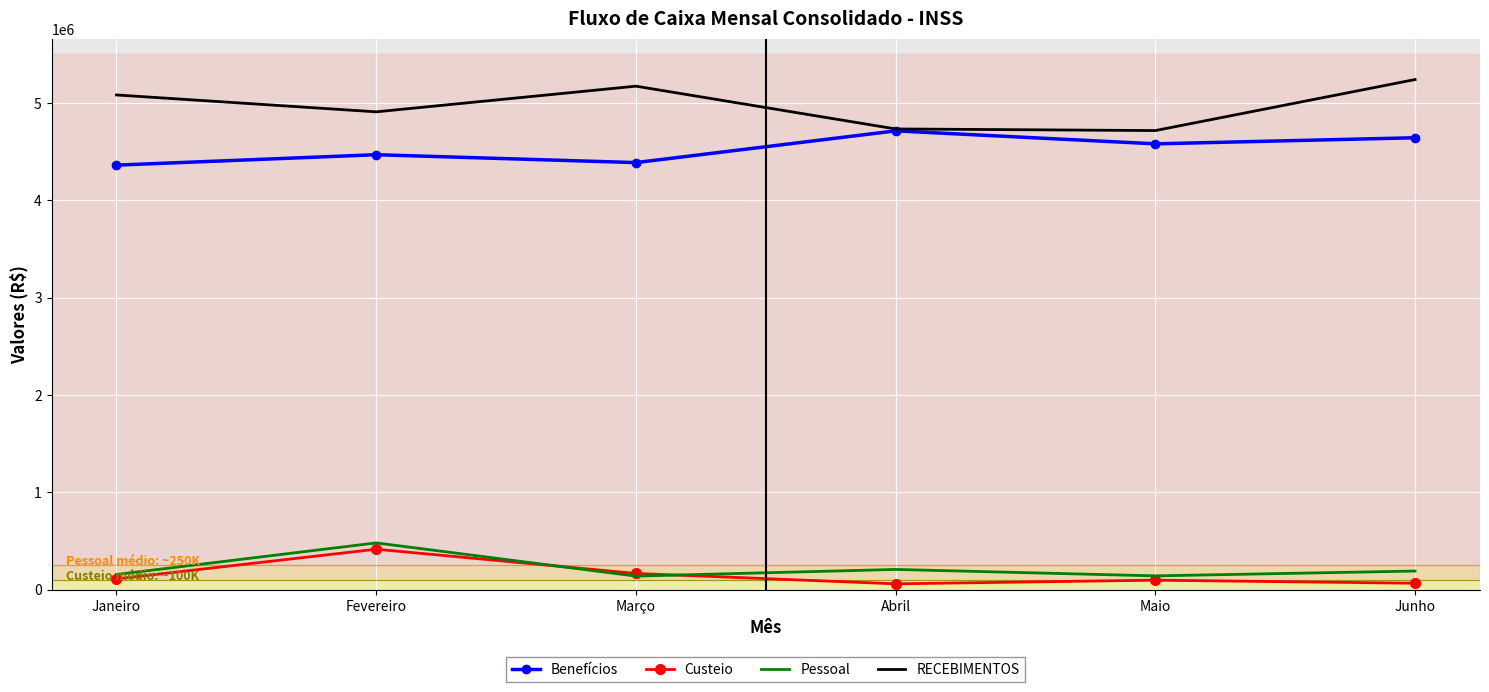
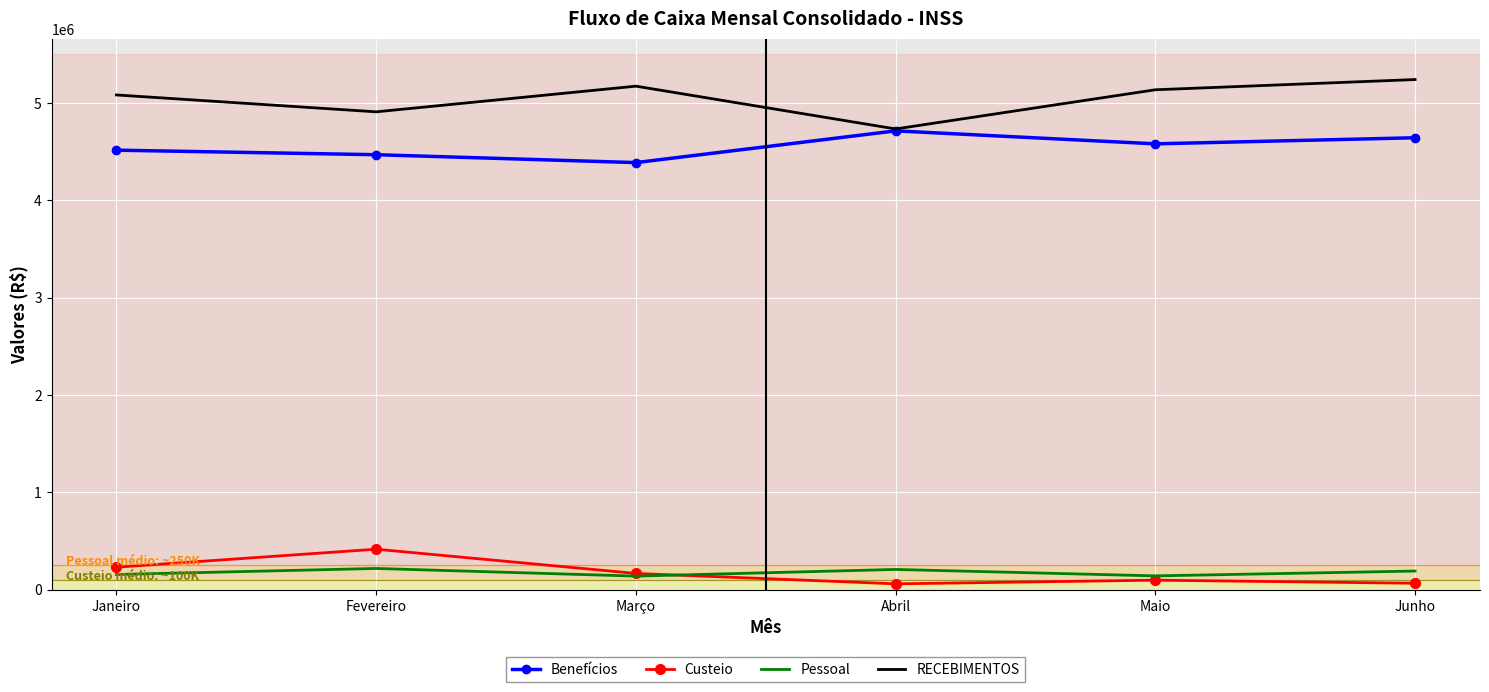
  {
    "Benefícios": {
-     "Janeiro": 4400000,
+     "Janeiro": 4500000,
      "Fevereiro": 4500000,
      "Março": 4400000,
      "Maio": 4600000,
      "Junho": 4600000
    },
    "Custeio": {
-     "Janeiro": 100000,
+     "Janeiro": 200000,
      "Fevereiro": 400000,
      "Março": 200000,
      "Abril": 100000,
      "Maio": 100000,
      "Junho": 100000
    },
    "Pessoal": {
-     "Fevereiro": 500000,
+     "Fevereiro": 200000,
      "Março": 100000,
      "Abril": 200000,
      "Maio": 100000,
      "Junho": 200000
    },
    "RECEBIMENTOS": {
      "Janeiro": 5100000,
      "Fevereiro": 4900000,
      "Março": 5200000,
-     "Maio": 4700000,
+     "Maio": 5100000,
      "Junho": 5200000
    }
  }
